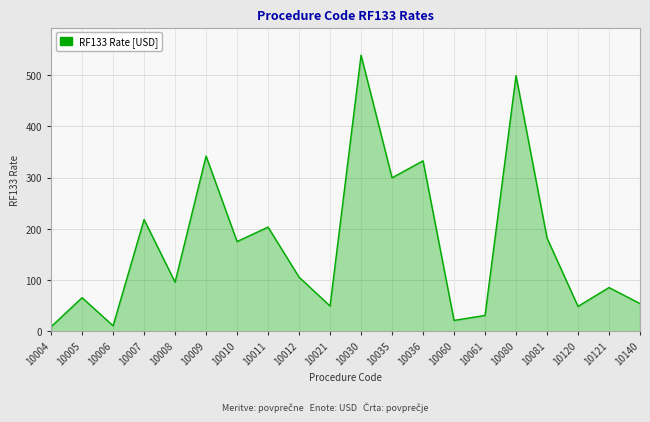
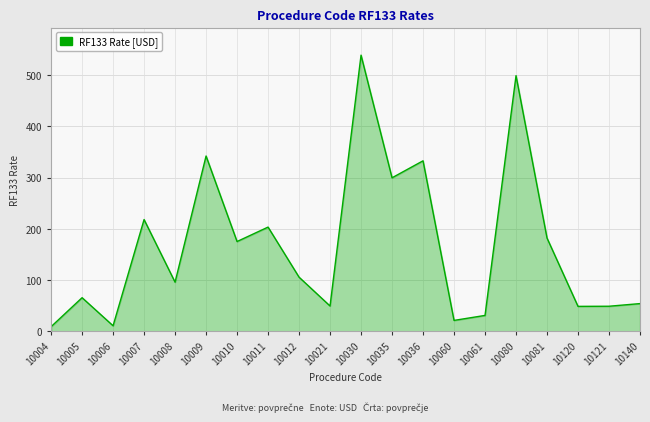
  {
    "10004": 10,
    "10005": 70,
    "10006": 10,
    "10007": 220,
    "10008": 100,
    "10009": 340,
    "10010": 180,
    "10011": 200,
    "10012": 110,
    "10021": 50,
    "10030": 540,
    "10035": 300,
    "10036": 330,
    "10060": 20,
    "10061": 30,
    "10080": 500,
    "10081": 180,
    "10120": 50,
-   "10121": 90,
+   "10121": 50,
    "10140": 50
  }
